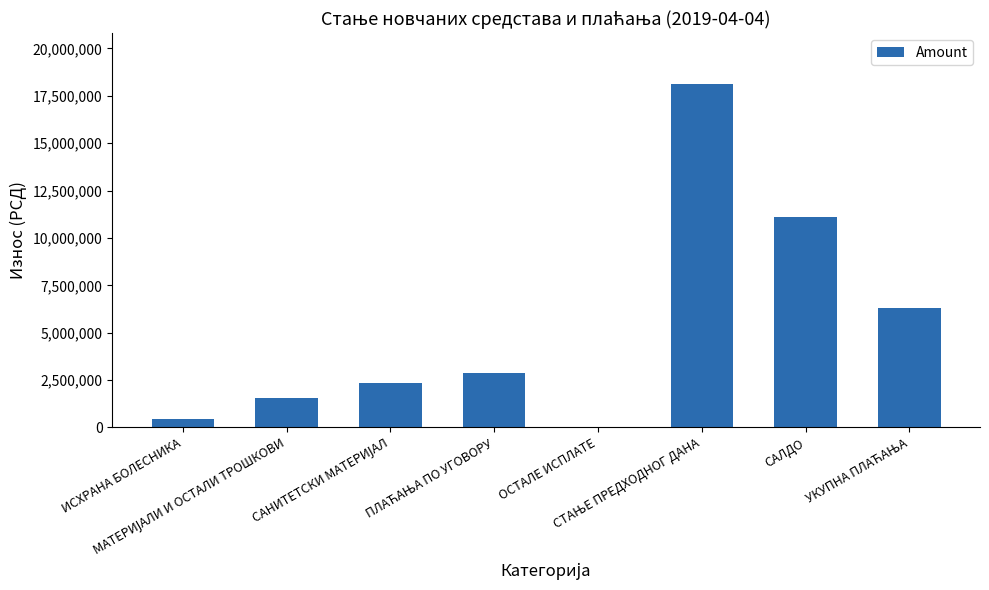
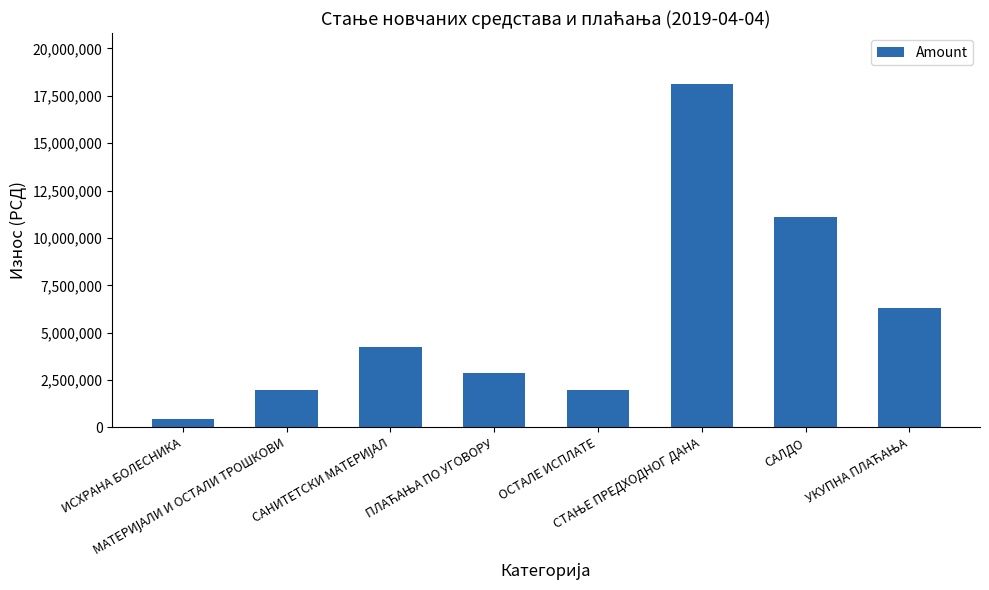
  {
    "ИСХРАНА БОЛЕСНИКА": "500,000",
-   "МАТЕРИЈАЛИ И ОСТАЛИ ТРОШКОВИ": "1,600,000",
-   "САНИТЕТСКИ МАТЕРИЈАЛ": "2,400,000",
+   "МАТЕРИЈАЛИ И ОСТАЛИ ТРОШКОВИ": "2,000,000",
+   "САНИТЕТСКИ МАТЕРИЈАЛ": "4,200,000",
    "ПЛАЋАЊА ПО УГОВОРУ": "2,900,000",
-   "ОСТАЛЕ ИСПЛАТЕ": "0",
+   "ОСТАЛЕ ИСПЛАТЕ": "2,000,000",
    "СТАЊЕ ПРЕДХОДНОГ ДАНА": "18,100,000",
    "САЛДО": "11,100,000",
    "УКУПНА ПЛАЋАЊА": "6,300,000"
  }
